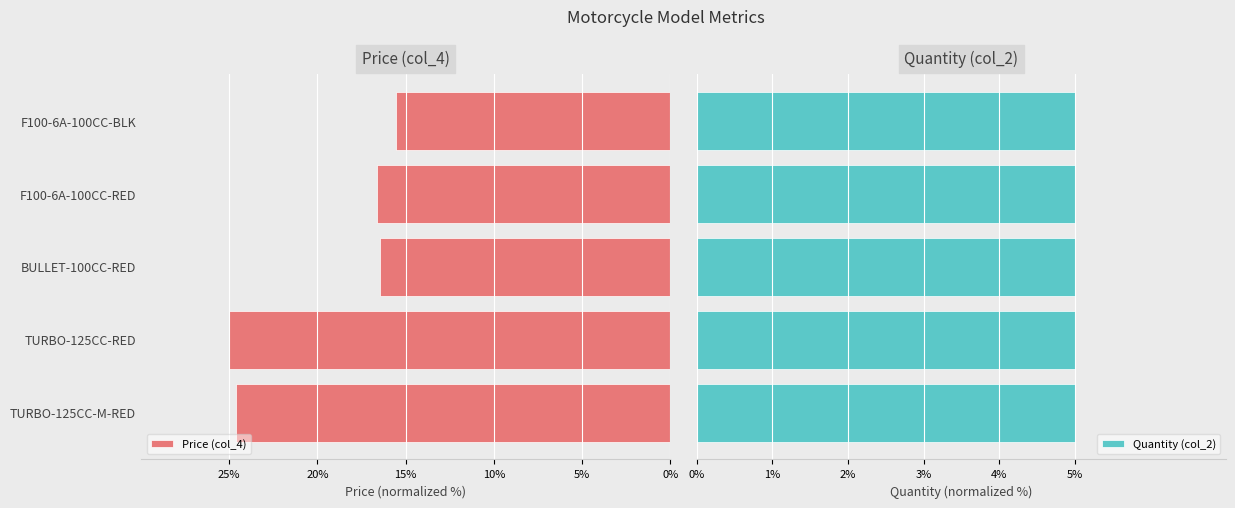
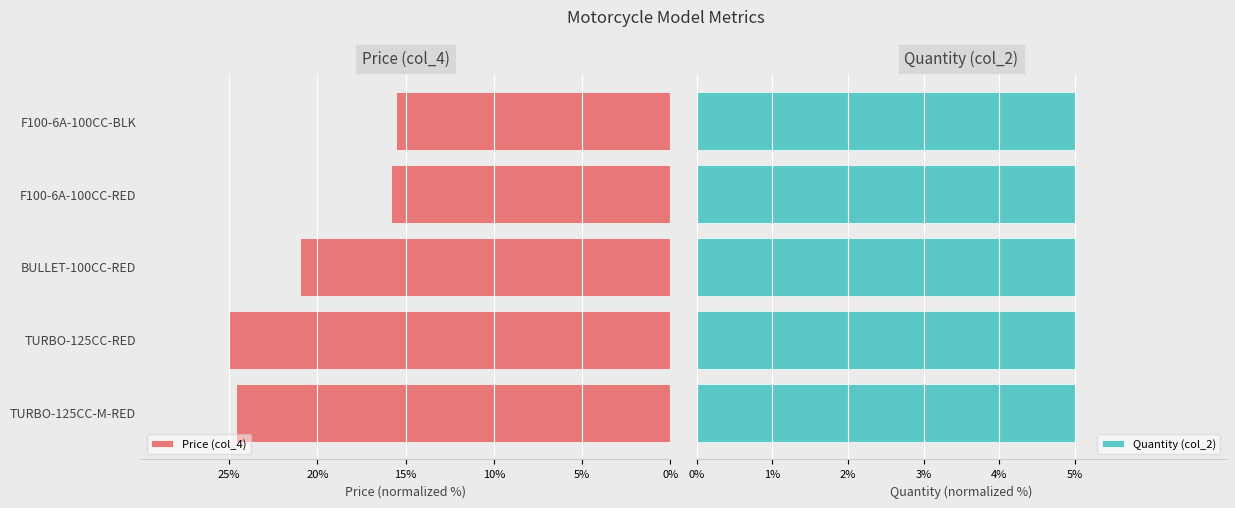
  {
    "Price (col_4)": {
      "F100-6A-100CC-BLK": "15.5%",
-     "F100-6A-100CC-RED": "16.6%",
-     "BULLET-100CC-RED": "16.5%",
+     "F100-6A-100CC-RED": "15.8%",
+     "BULLET-100CC-RED": "21.0%",
      "TURBO-125CC-RED": "25.0%",
      "TURBO-125CC-M-RED": "24.6%"
    }
  }
